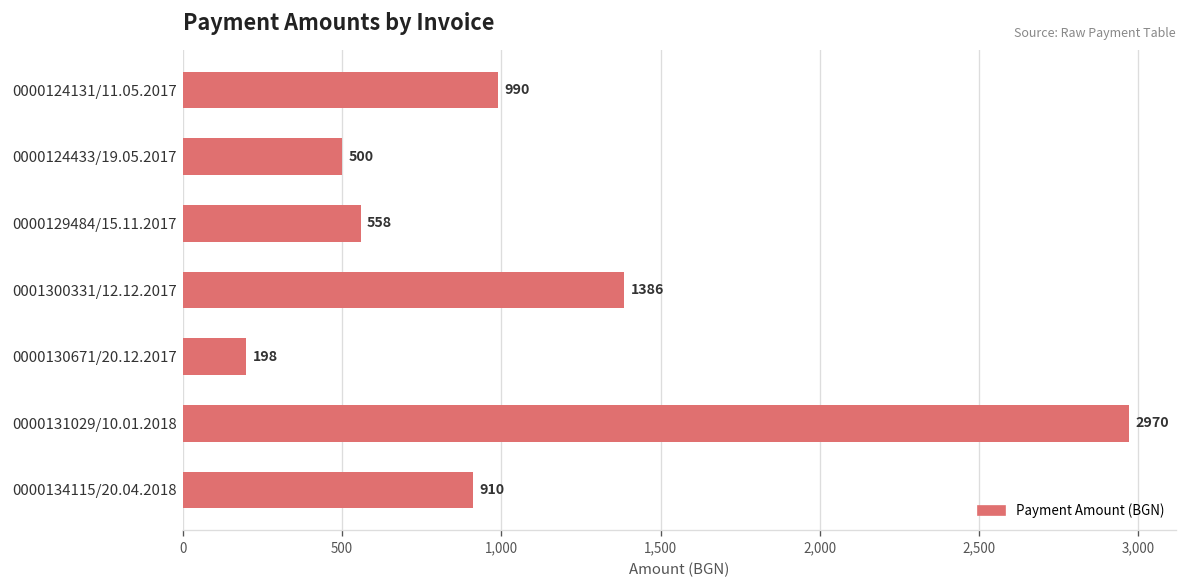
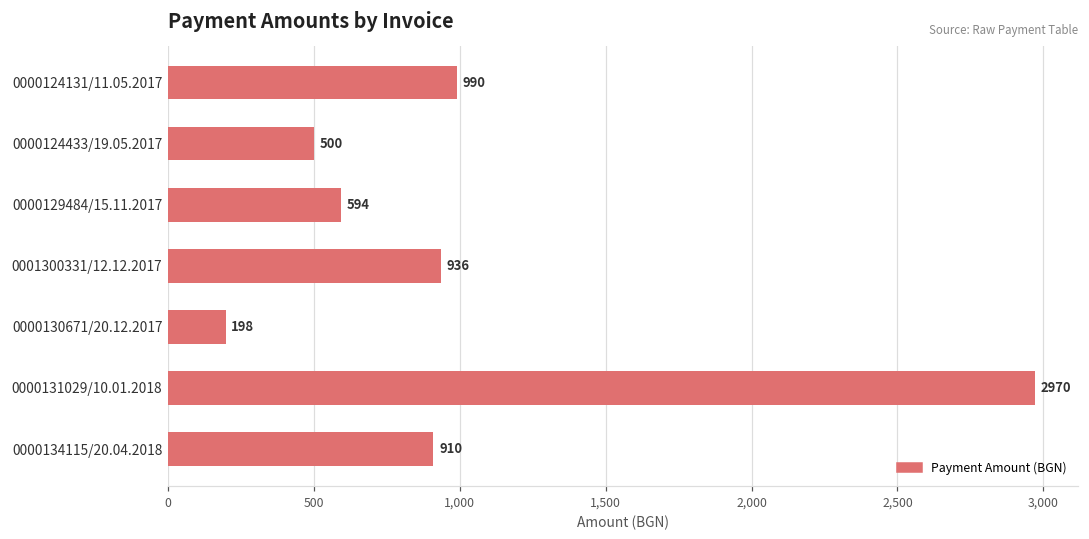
  {
    "0000124131/11.05.2017": 990,
    "0000124433/19.05.2017": 500,
-   "0000129484/15.11.2017": 558,
-   "0001300331/12.12.2017": 1386,
+   "0000129484/15.11.2017": 594,
+   "0001300331/12.12.2017": 936,
    "0000130671/20.12.2017": 198,
    "0000131029/10.01.2018": 2970,
    "0000134115/20.04.2018": 910
  }
